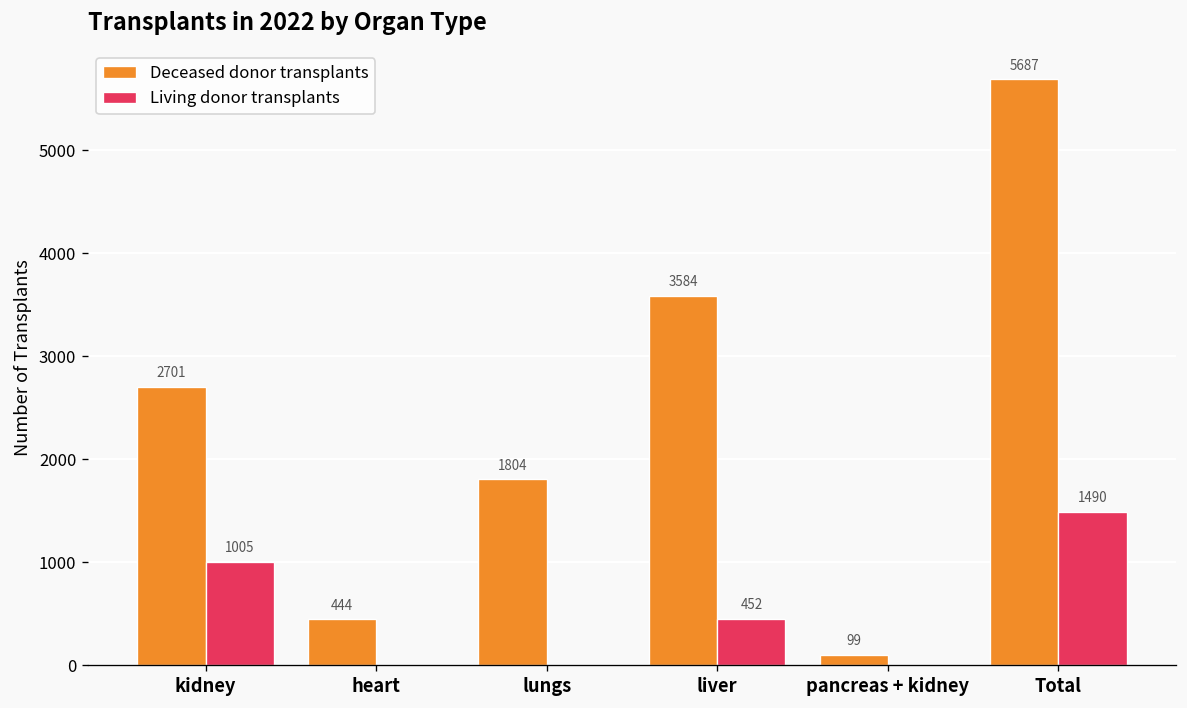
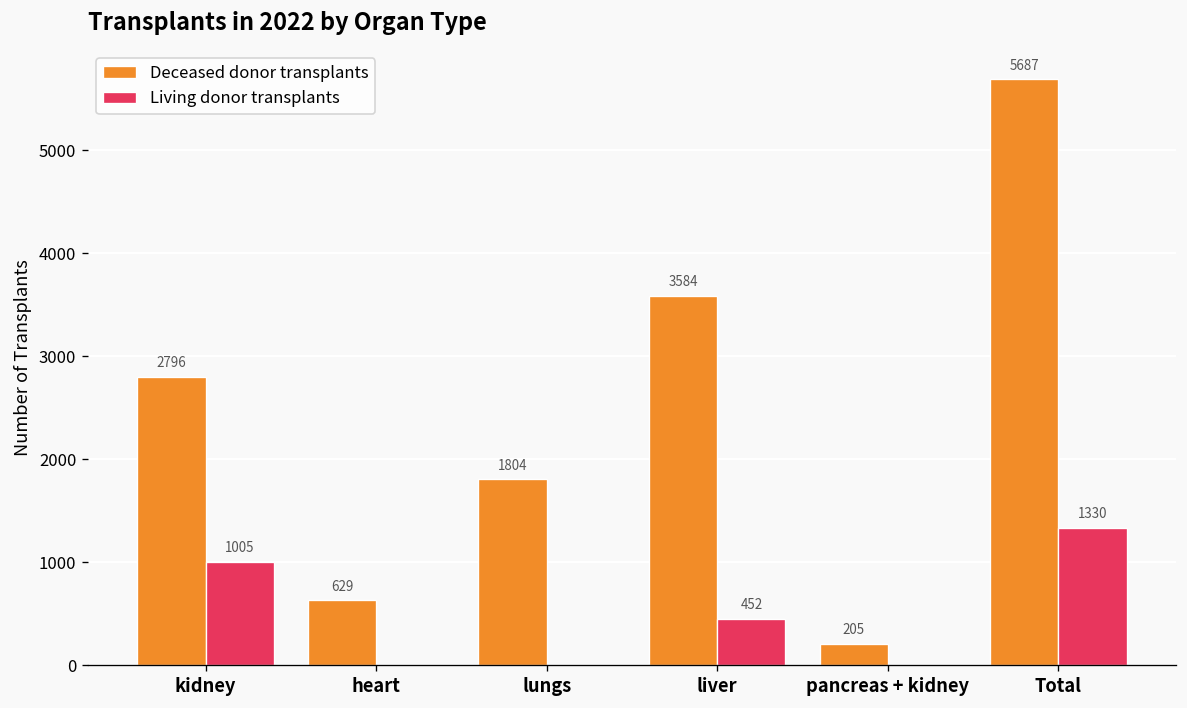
  {
    "Deceased donor transplants": {
-     "kidney": 2701,
-     "heart": 444,
+     "kidney": 2796,
+     "heart": 629,
      "lungs": 1804,
      "liver": 3584,
-     "pancreas + kidney": 99,
+     "pancreas + kidney": 205,
      "Total": 5687
    },
    "Living donor transplants": {
      "kidney": 1005,
      "liver": 452,
-     "Total": 1490
+     "Total": 1330
    }
  }
